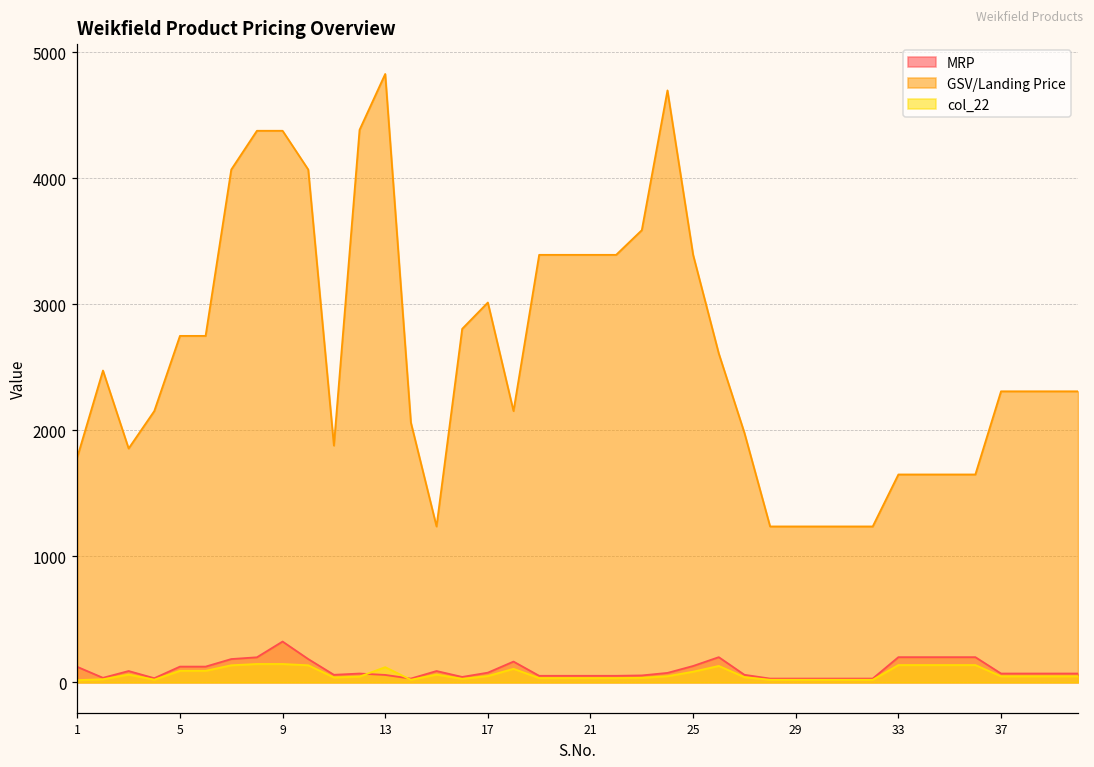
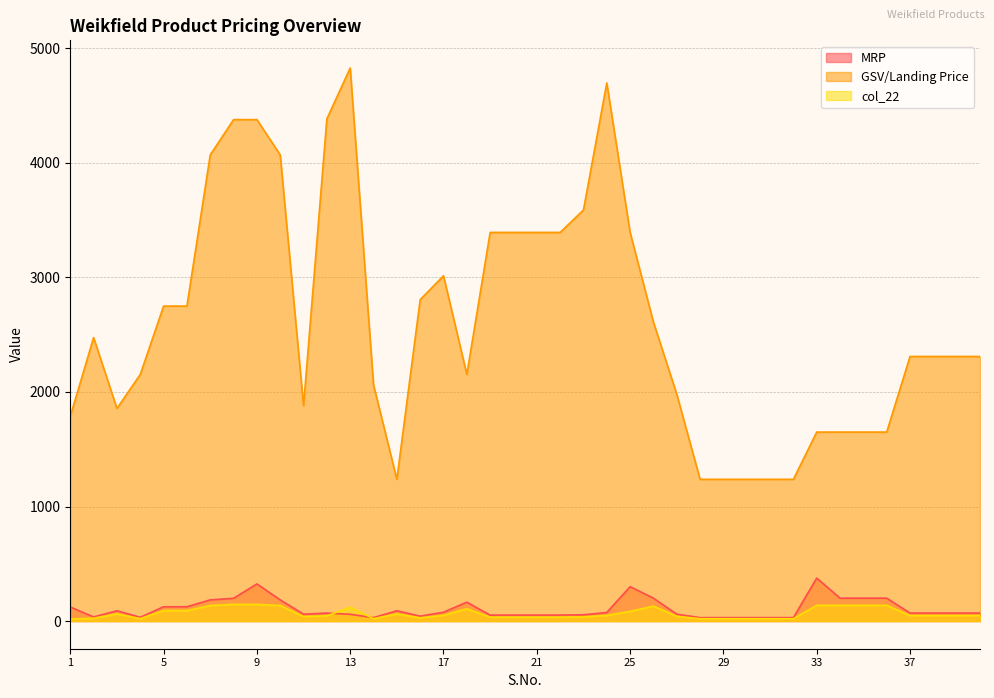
  {
    "MRP": {
      "1": 120,
      "5": 130,
      "9": 320,
      "13": 60,
      "17": 80,
-     "25": 130,
-     "33": 200
+     "25": 300,
+     "33": 380
    }
  }
